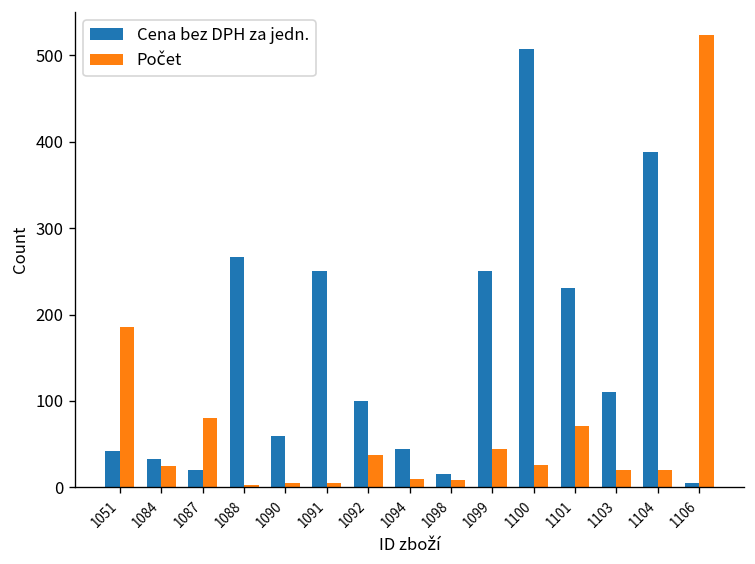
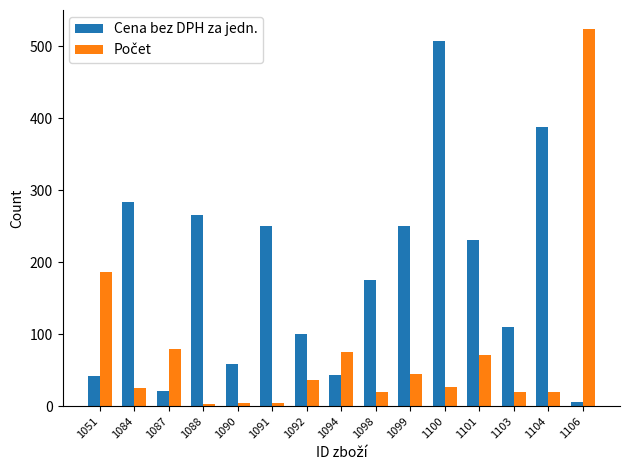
  {
    "Cena bez DPH za jedn.": {
      "1051": 40,
-     "1084": 30,
+     "1084": 280,
      "1087": 20,
      "1088": 270,
      "1090": 60,
      "1091": 250,
      "1092": 100,
      "1094": 40,
-     "1098": 20,
+     "1098": 180,
      "1099": 250,
      "1100": 510,
      "1101": 230,
      "1103": 110,
      "1104": 390,
      "1106": 10
    },
    "Počet": {
      "1051": 190,
      "1084": 30,
      "1087": 80,
      "1090": 10,
      "1091": 10,
      "1092": 40,
-     "1094": 10,
-     "1098": 10,
+     "1094": 80,
+     "1098": 20,
      "1099": 40,
      "1100": 30,
      "1101": 70,
      "1103": 20,
      "1104": 20,
      "1106": 520
    }
  }
